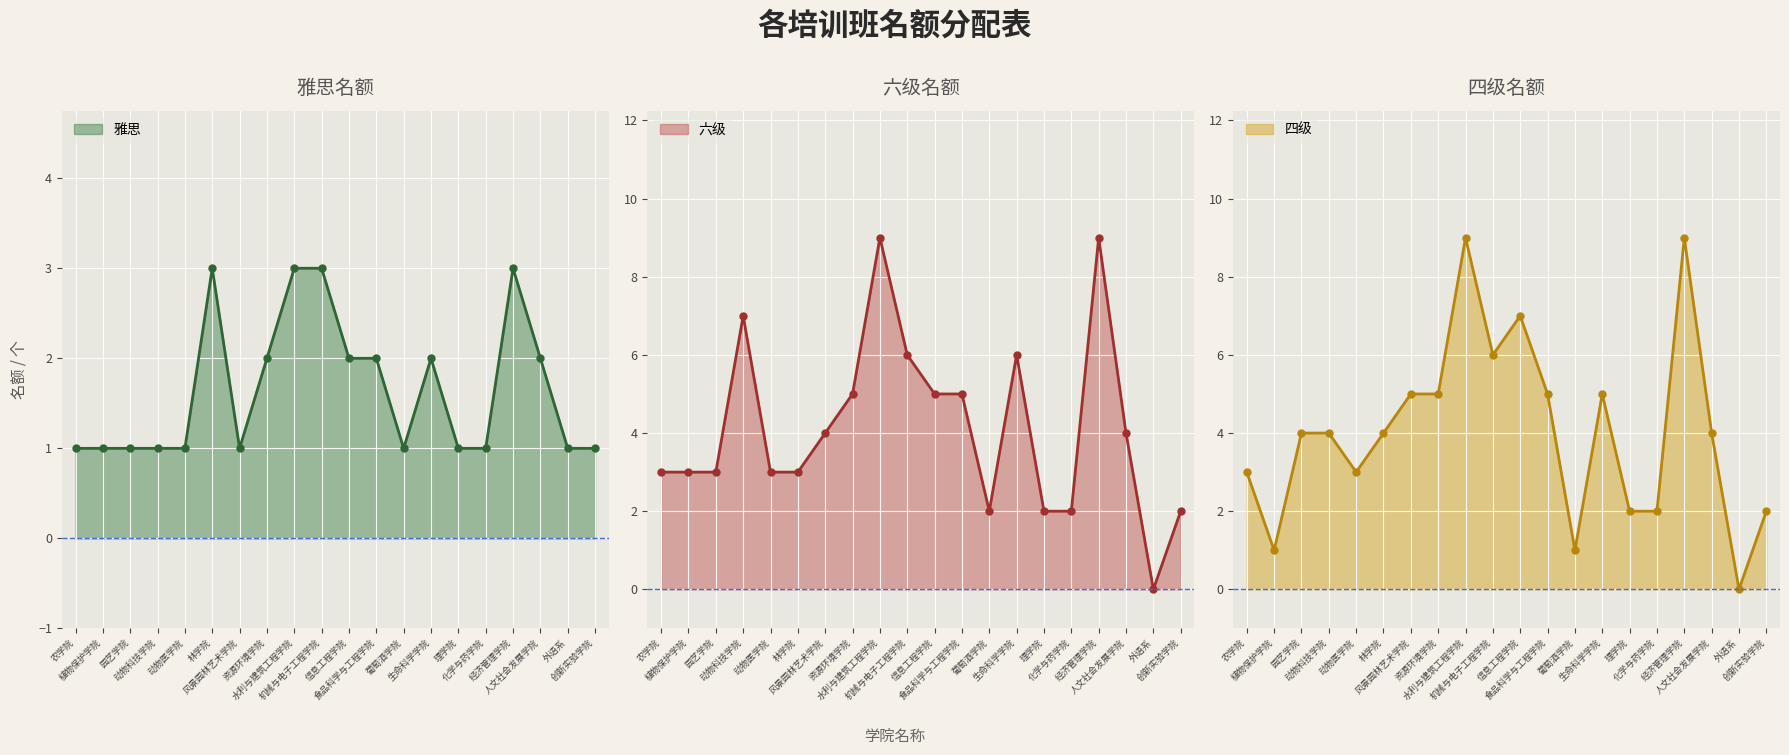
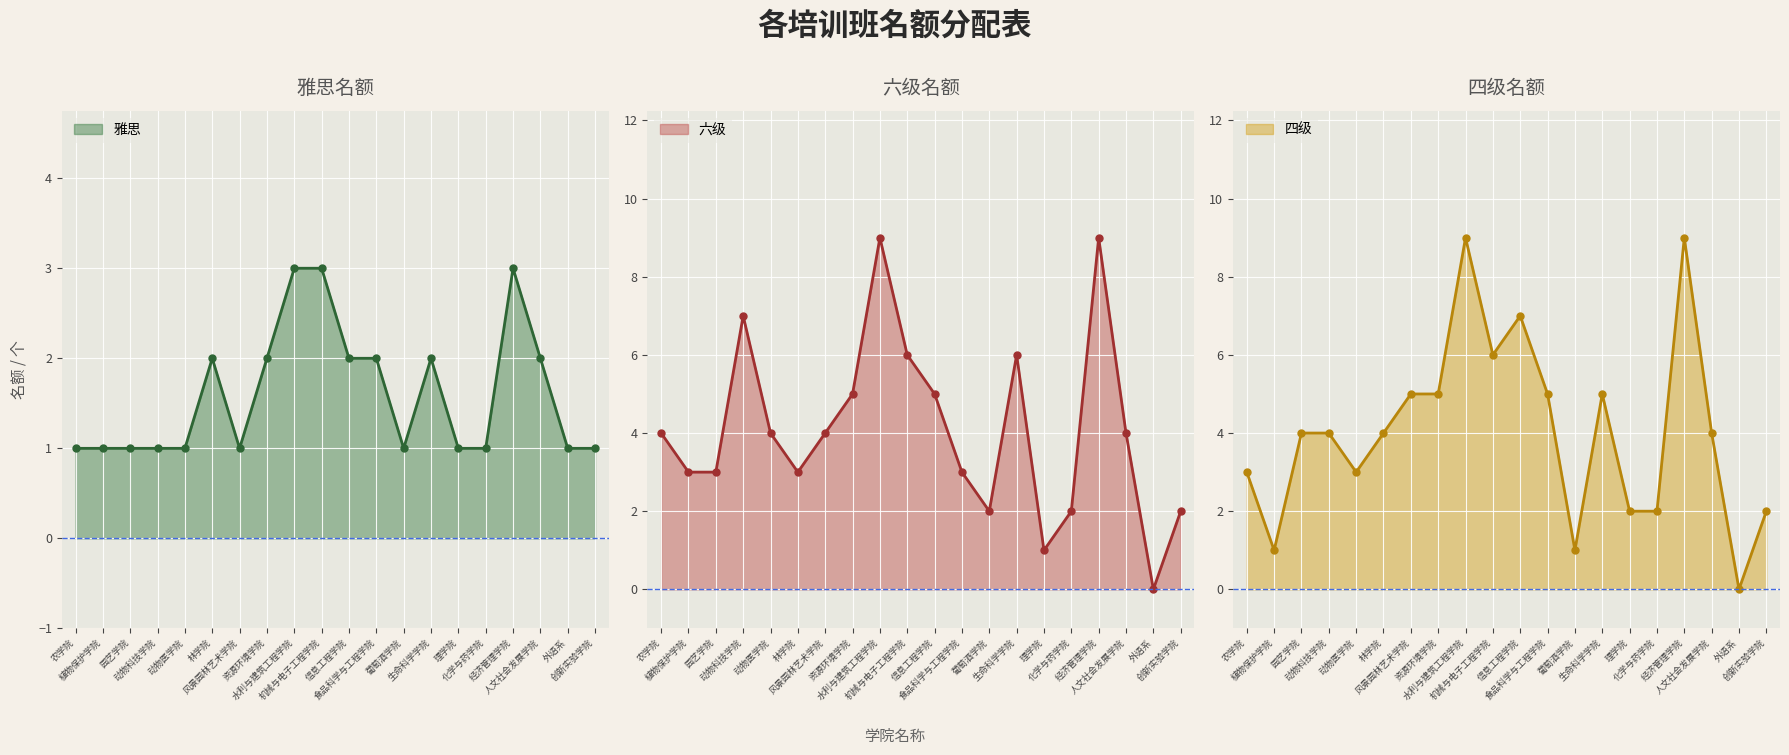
  {
    "雅思名额": {
      "农学院": 1,
      "植物保护学院": 1,
      "园艺学院": 1,
      "动物科技学院": 1,
      "动物医学院": 1,
-     "林学院": 3,
+     "林学院": 2,
      "风景园林艺术学院": 1,
      "资源环境学院": 2,
      "水利与建筑工程学院": 3,
      "机械与电子工程学院": 3,
      "信息工程学院": 2,
      "食品科学与工程学院": 2,
      "葡萄酒学院": 1,
      "生命科学学院": 2,
      "理学院": 1,
      "化学与药学院": 1,
      "经济管理学院": 3,
      "人文社会发展学院": 2,
      "外语系": 1,
      "创新实验学院": 1
    },
    "六级名额": {
-     "农学院": 3,
+     "农学院": 4,
      "植物保护学院": 3,
      "园艺学院": 3,
      "动物科技学院": 7,
-     "动物医学院": 3,
+     "动物医学院": 4,
      "林学院": 3,
      "风景园林艺术学院": 4,
      "资源环境学院": 5,
      "水利与建筑工程学院": 9,
      "机械与电子工程学院": 6,
      "信息工程学院": 5,
-     "食品科学与工程学院": 5,
+     "食品科学与工程学院": 3,
      "葡萄酒学院": 2,
      "生命科学学院": 6,
-     "理学院": 2,
+     "理学院": 1,
      "化学与药学院": 2,
      "经济管理学院": 9,
      "人文社会发展学院": 4,
      "外语系": 0,
      "创新实验学院": 2
    },
    "四级名额": {
      "农学院": 3.0,
      "植物保护学院": 1.0,
      "园艺学院": 4.0,
      "动物科技学院": 4.0,
      "动物医学院": 3.0,
      "林学院": 4.0,
      "风景园林艺术学院": 5.0,
      "资源环境学院": 5.0,
      "水利与建筑工程学院": 9.0,
      "机械与电子工程学院": 6.0,
      "信息工程学院": 7.0,
      "食品科学与工程学院": 5.0,
      "葡萄酒学院": 1.0,
      "生命科学学院": 5.0,
      "理学院": 2.0,
      "化学与药学院": 2.0,
      "经济管理学院": 9.0,
      "人文社会发展学院": 4.0,
      "外语系": 0.0,
      "创新实验学院": 2.0
    }
  }
